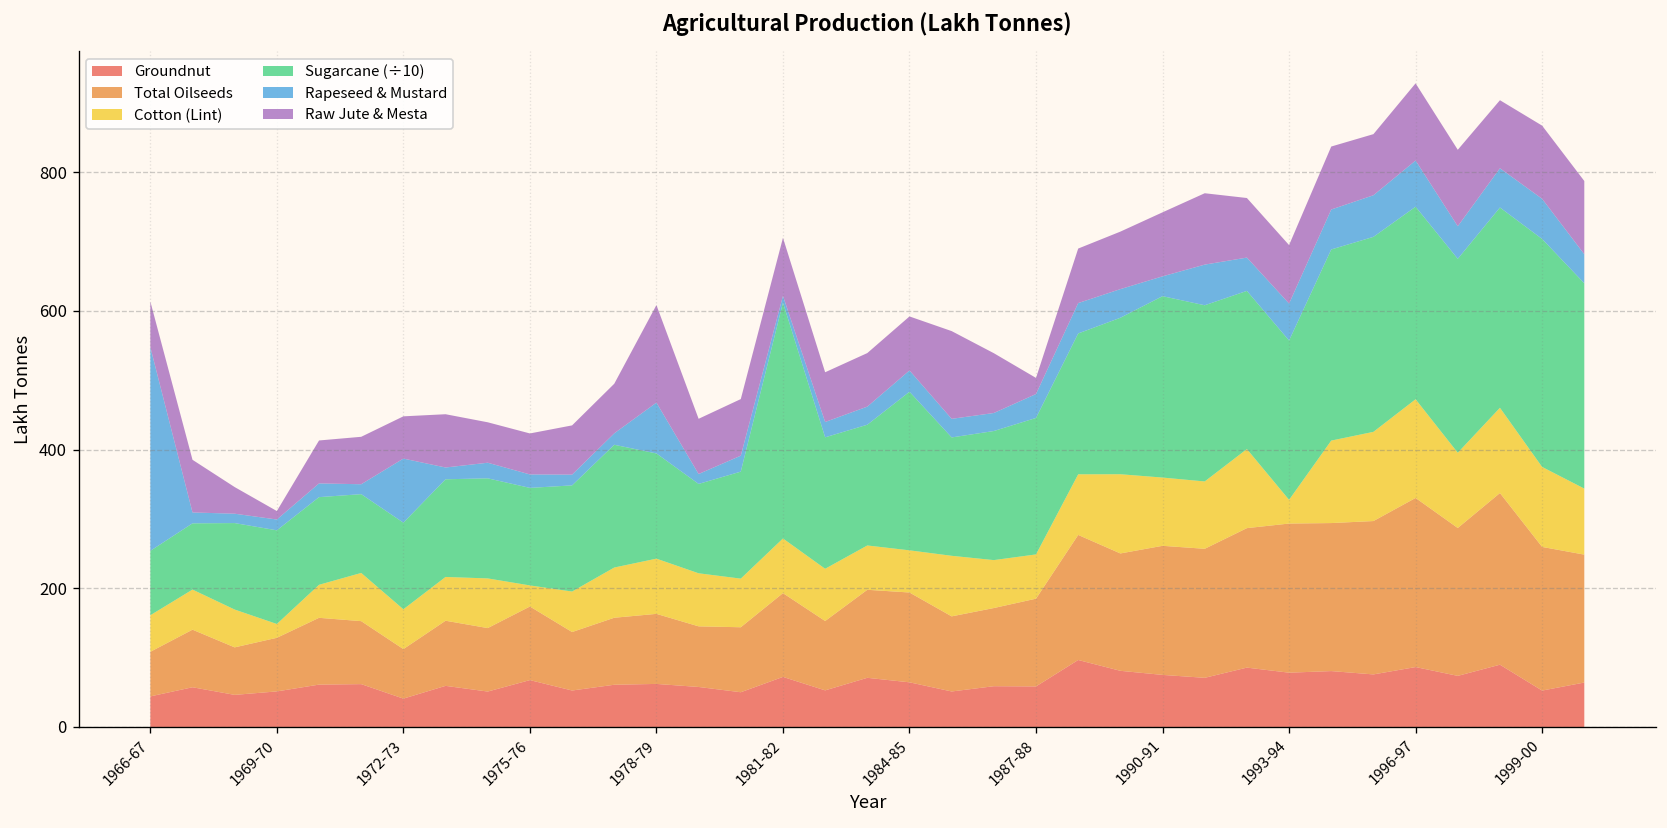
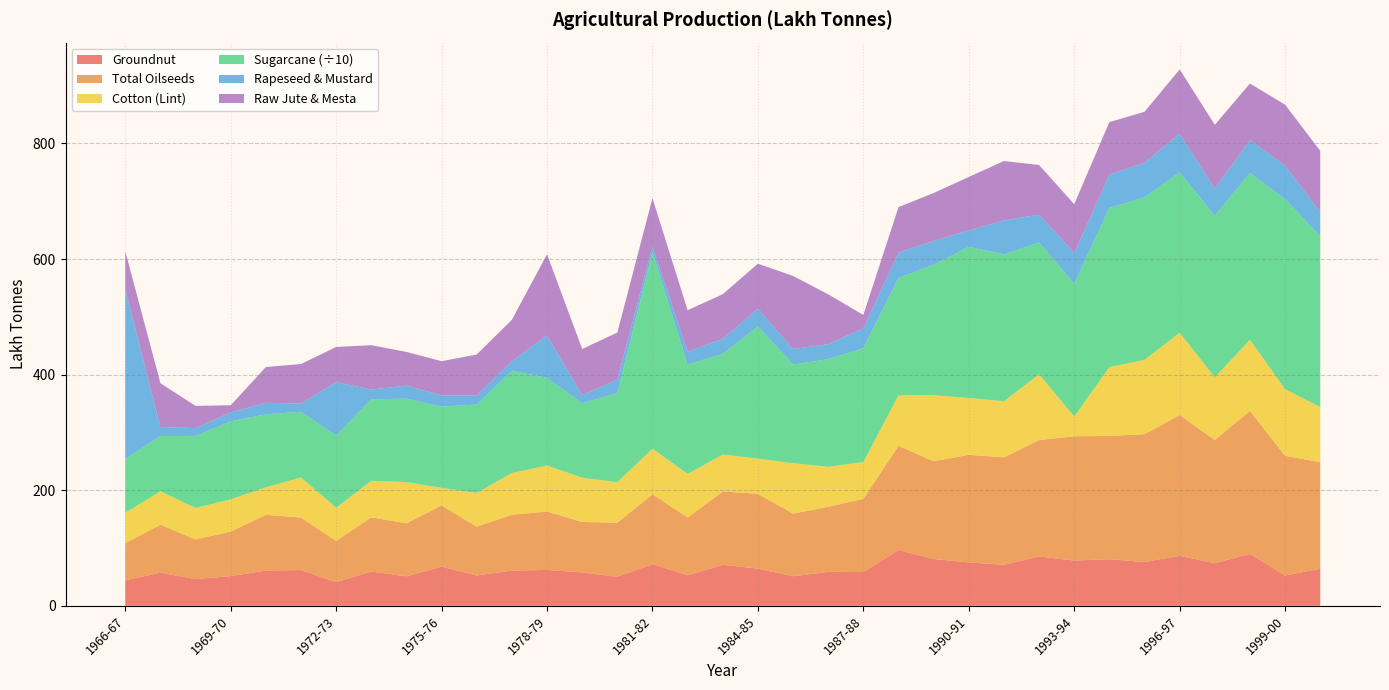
  {
    "Cotton (Lint)": {
      "1966-67": 50,
-     "1969-70": 20,
+     "1969-70": 60,
      "1972-73": 60,
      "1975-76": 30,
      "1978-79": 80,
      "1981-82": 80,
      "1984-85": 60,
      "1987-88": 60,
      "1990-91": 100,
      "1993-94": 30,
      "1996-97": 140,
      "1999-00": 120
    },
    "Sugarcane (÷10)": {
      "1966-67": 90,
      "1969-70": 140,
      "1972-73": 120,
      "1975-76": 140,
      "1978-79": 150,
      "1981-82": 340,
      "1984-85": 230,
      "1987-88": 200,
      "1990-91": 260,
      "1993-94": 230,
      "1996-97": 280,
      "1999-00": 330
    },
    "Rapeseed & Mustard": {
      "1966-67": 290,
      "1969-70": 20,
      "1972-73": 90,
      "1975-76": 20,
      "1978-79": 70,
      "1981-82": 10,
      "1984-85": 30,
      "1987-88": 30,
      "1990-91": 30,
      "1993-94": 50,
      "1996-97": 70,
      "1999-00": 60
    },
    "Raw Jute & Mesta": {
      "1966-67": 70,
      "1969-70": 10,
      "1972-73": 60,
      "1975-76": 60,
      "1978-79": 140,
      "1981-82": 80,
      "1984-85": 80,
      "1987-88": 20,
      "1990-91": 90,
      "1993-94": 80,
      "1996-97": 110,
      "1999-00": 110
    }
  }
